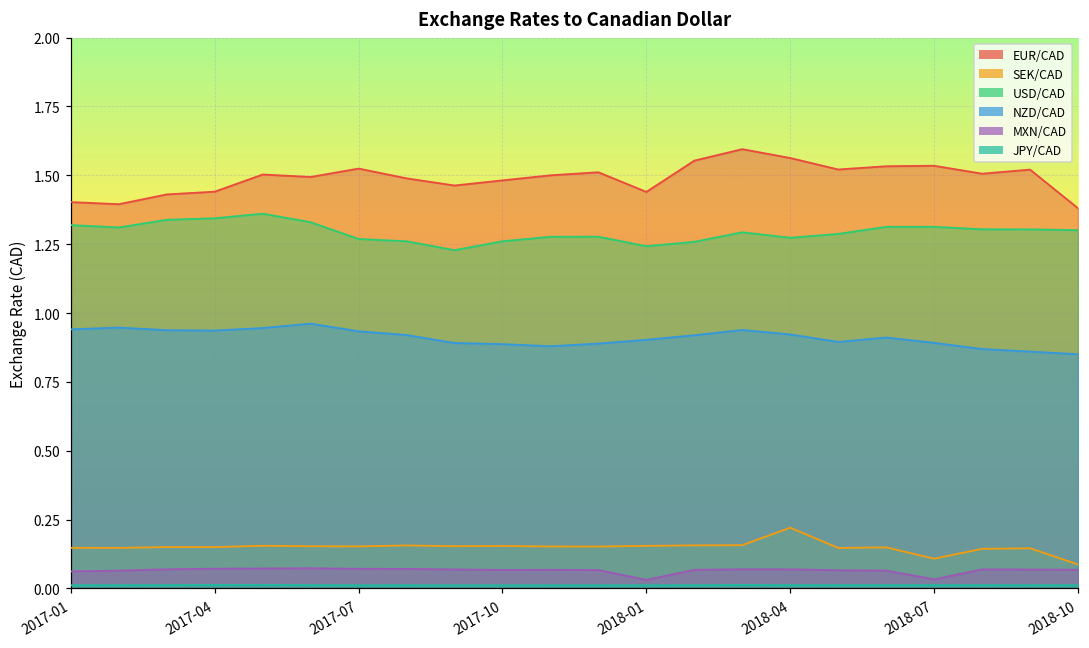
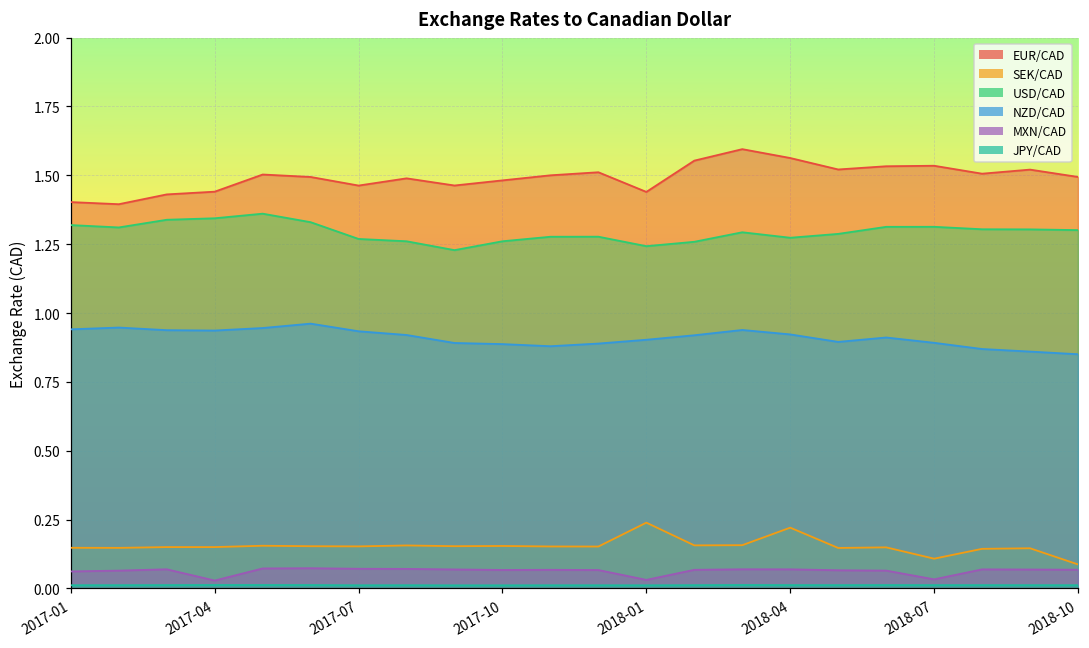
  {
    "EUR/CAD": {
      "2017-01": 1.40,
      "2017-04": 1.44,
-     "2017-07": 1.52,
+     "2017-07": 1.46,
      "2017-10": 1.48,
      "2018-01": 1.44,
      "2018-04": 1.56,
      "2018-07": 1.53,
-     "2018-10": 1.38
+     "2018-10": 1.49
    },
    "SEK/CAD": {
      "2017-01": 0.15,
      "2017-04": 0.15,
      "2017-07": 0.15,
      "2017-10": 0.15,
-     "2018-01": 0.15,
+     "2018-01": 0.24,
      "2018-04": 0.22,
      "2018-07": 0.11,
      "2018-10": 0.09
    },
    "MXN/CAD": {
      "2017-01": 0.06,
-     "2017-04": 0.07,
+     "2017-04": 0.03,
      "2017-07": 0.07,
      "2017-10": 0.07,
      "2018-01": 0.03,
      "2018-04": 0.07,
      "2018-07": 0.03,
      "2018-10": 0.07
    }
  }
